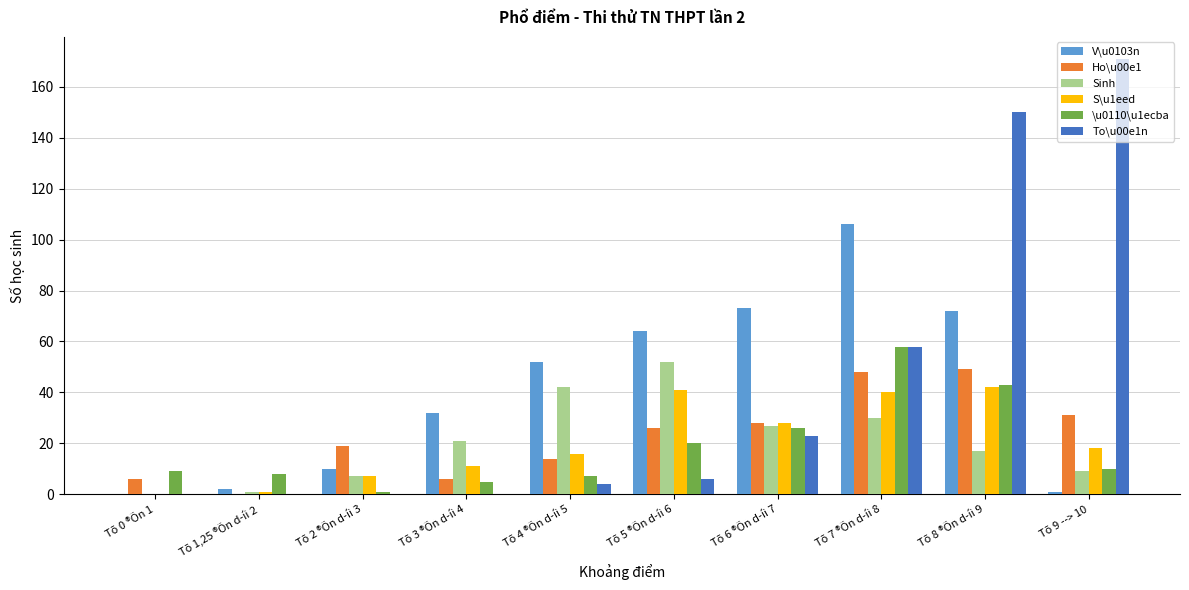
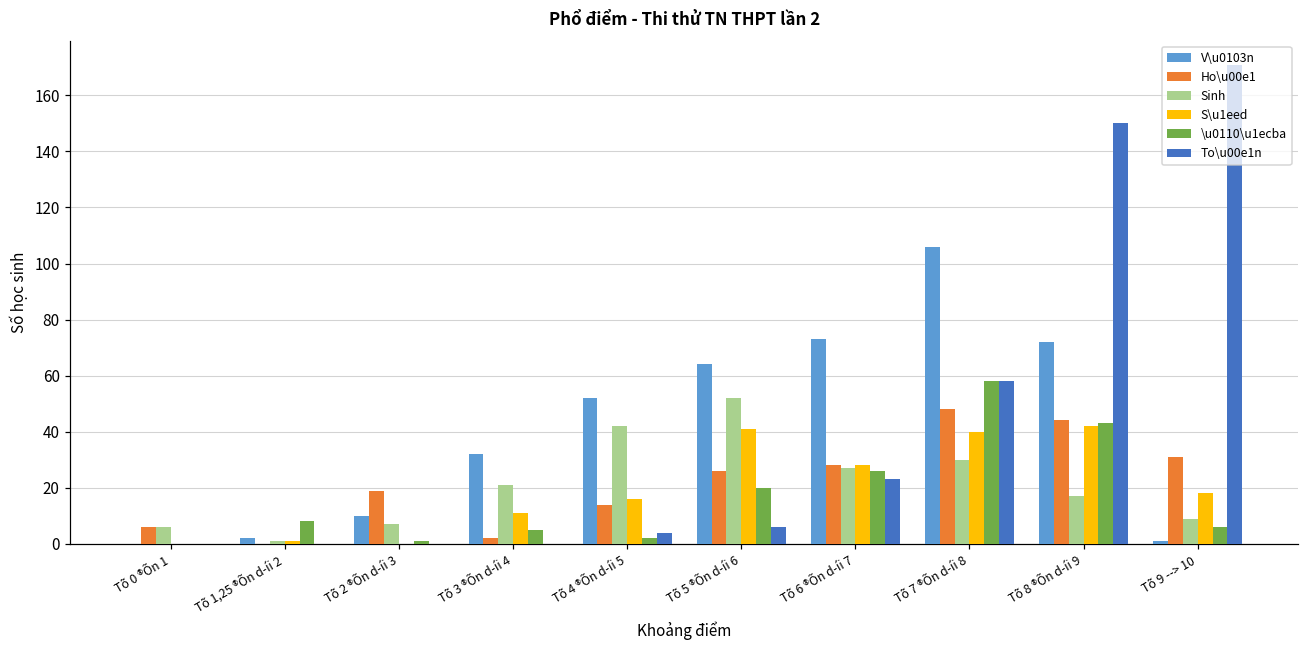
  {
    "Ho\\u00e1": {
      "Tõ 0 ®Õn 1": 6,
      "Tõ 1,25 ®Õn d­íi 2": 0,
      "Tõ 2 ®Õn d­íi 3": 19,
-     "Tõ 3 ®Õn d­íi 4": 6,
+     "Tõ 3 ®Õn d­íi 4": 2,
      "Tõ 4 ®Õn d­íi 5": 14,
      "Tõ 5 ®Õn d­íi 6": 26,
      "Tõ 6 ®Õn d­íi 7": 28,
      "Tõ 7 ®Õn d­íi 8": 48,
-     "Tõ 8 ®Õn d­íi 9": 49,
+     "Tõ 8 ®Õn d­íi 9": 44,
      "Tõ 9 --> 10": 31
    },
    "Sinh": {
-     "Tõ 0 ®Õn 1": 0,
+     "Tõ 0 ®Õn 1": 6,
      "Tõ 1,25 ®Õn d­íi 2": 1,
      "Tõ 2 ®Õn d­íi 3": 7,
      "Tõ 3 ®Õn d­íi 4": 21,
      "Tõ 4 ®Õn d­íi 5": 42,
      "Tõ 5 ®Õn d­íi 6": 52,
      "Tõ 6 ®Õn d­íi 7": 27,
      "Tõ 7 ®Õn d­íi 8": 30,
      "Tõ 8 ®Õn d­íi 9": 17,
      "Tõ 9 --> 10": 9
    },
    "S\\u1eed": {
      "Tõ 0 ®Õn 1": 0,
      "Tõ 1,25 ®Õn d­íi 2": 1,
-     "Tõ 2 ®Õn d­íi 3": 7,
+     "Tõ 2 ®Õn d­íi 3": 0,
      "Tõ 3 ®Õn d­íi 4": 11,
      "Tõ 4 ®Õn d­íi 5": 16,
      "Tõ 5 ®Õn d­íi 6": 41,
      "Tõ 6 ®Õn d­íi 7": 28,
      "Tõ 7 ®Õn d­íi 8": 40,
      "Tõ 8 ®Õn d­íi 9": 42,
      "Tõ 9 --> 10": 18
    },
    "\\u0110\\u1ecba": {
-     "Tõ 0 ®Õn 1": 9,
+     "Tõ 0 ®Õn 1": 0,
      "Tõ 1,25 ®Õn d­íi 2": 8,
      "Tõ 2 ®Õn d­íi 3": 1,
      "Tõ 3 ®Õn d­íi 4": 5,
-     "Tõ 4 ®Õn d­íi 5": 7,
+     "Tõ 4 ®Õn d­íi 5": 2,
      "Tõ 5 ®Õn d­íi 6": 20,
      "Tõ 6 ®Õn d­íi 7": 26,
      "Tõ 7 ®Õn d­íi 8": 58,
      "Tõ 8 ®Õn d­íi 9": 43,
-     "Tõ 9 --> 10": 10
+     "Tõ 9 --> 10": 6
    }
  }
